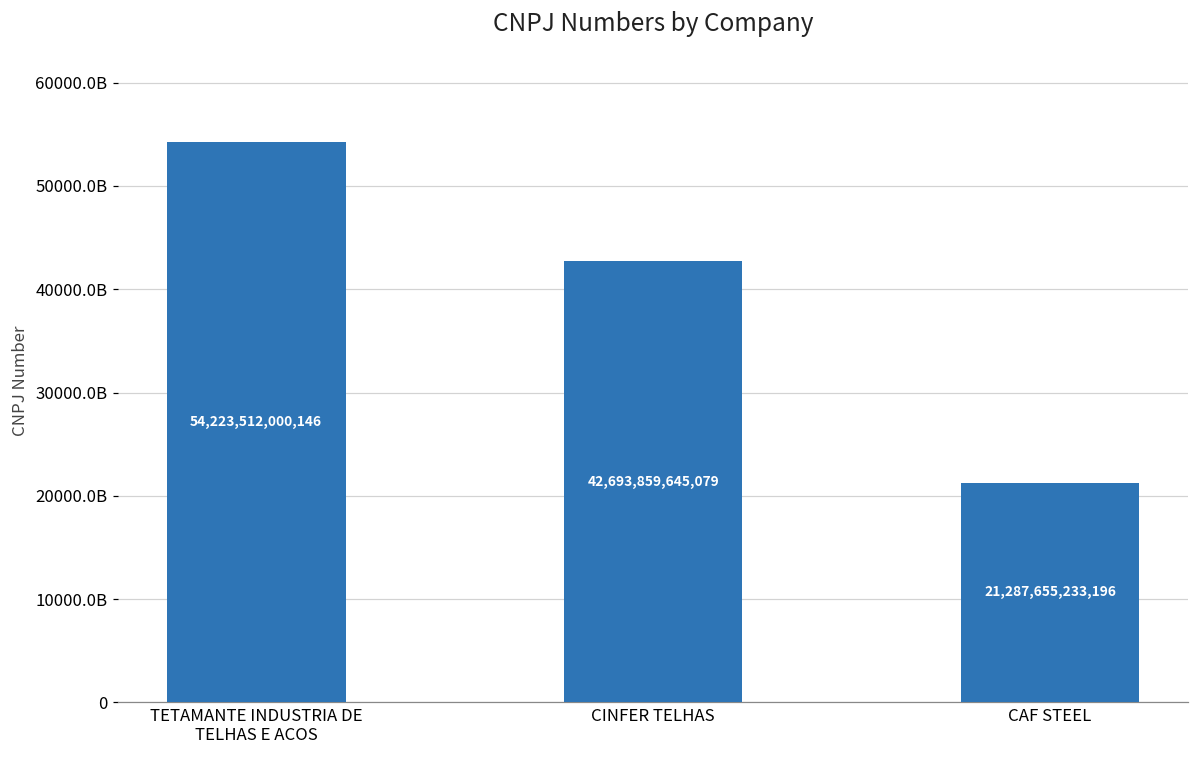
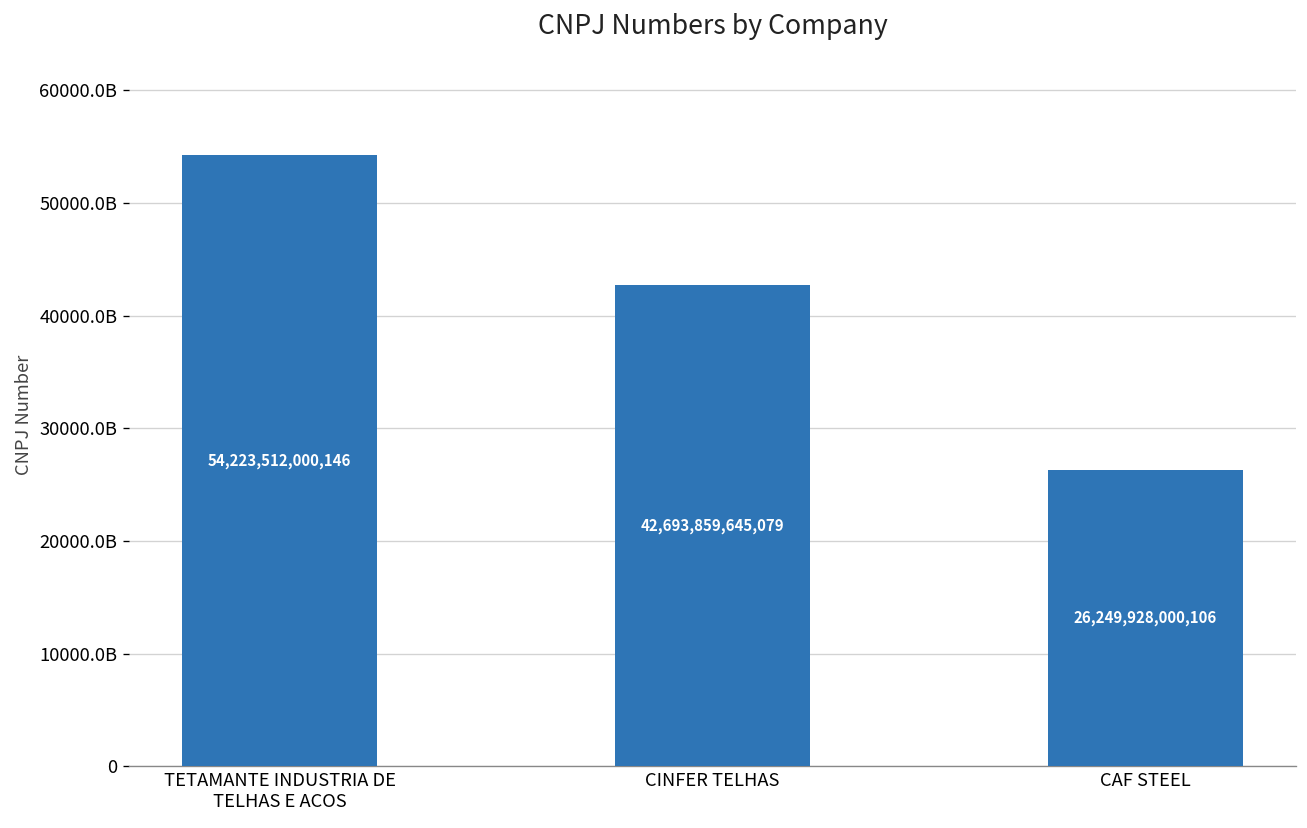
  {
    "TETAMANTE INDUSTRIA DE TELHAS E ACOS": "54,223,512,000,146",
    "CINFER TELHAS": "42,693,859,645,079",
-   "CAF STEEL": "21,287,655,233,196"
+   "CAF STEEL": "26,249,928,000,106"
  }
